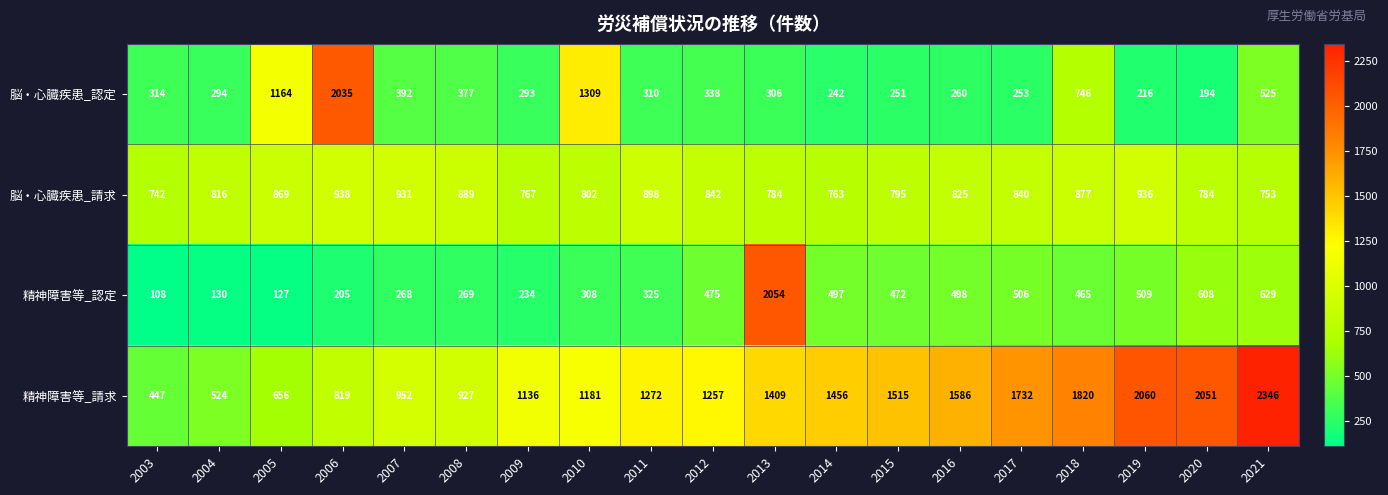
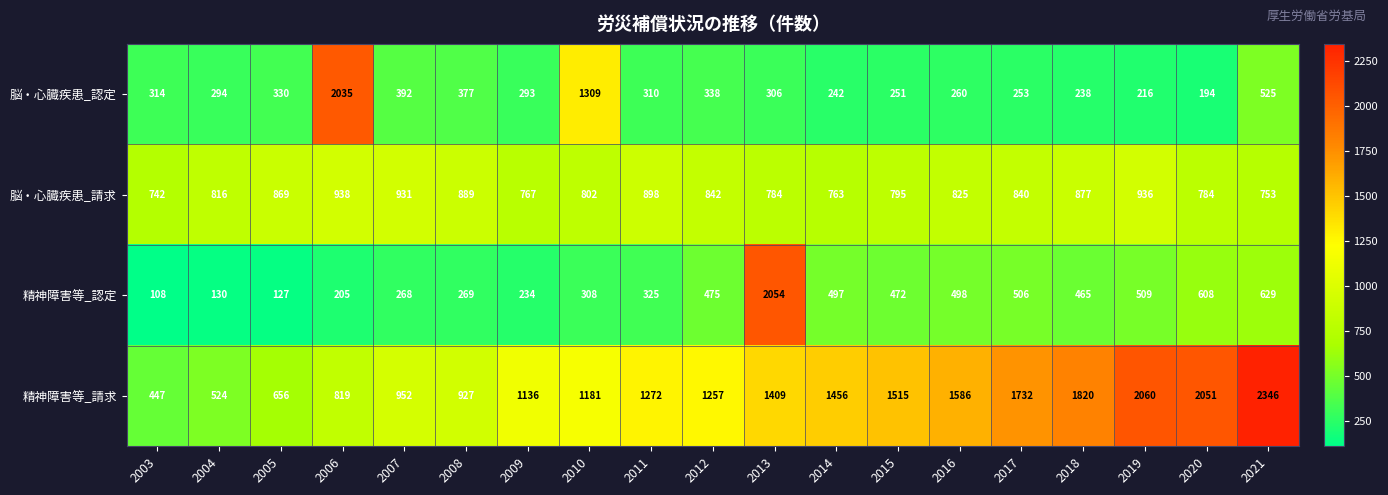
  {
    "脳・心臓疾患_認定": {
      "2003": 314,
      "2004": 294,
-     "2005": 1164,
+     "2005": 330,
      "2006": 2035,
      "2007": 392,
      "2008": 377,
      "2009": 293,
      "2010": 1309,
      "2011": 310,
      "2012": 338,
      "2013": 306,
      "2014": 242,
      "2015": 251,
      "2016": 260,
      "2017": 253,
-     "2018": 746,
+     "2018": 238,
      "2019": 216,
      "2020": 194,
      "2021": 525
    },
    "脳・心臓疾患_請求": {
      "2003": 742,
      "2004": 816,
      "2005": 869,
      "2006": 938,
      "2007": 931,
      "2008": 889,
      "2009": 767,
      "2010": 802,
      "2011": 898,
      "2012": 842,
      "2013": 784,
      "2014": 763,
      "2015": 795,
      "2016": 825,
      "2017": 840,
      "2018": 877,
      "2019": 936,
      "2020": 784,
      "2021": 753
    },
    "精神障害等_認定": {
      "2003": 108,
      "2004": 130,
      "2005": 127,
      "2006": 205,
      "2007": 268,
      "2008": 269,
      "2009": 234,
      "2010": 308,
      "2011": 325,
      "2012": 475,
      "2013": 2054,
      "2014": 497,
      "2015": 472,
      "2016": 498,
      "2017": 506,
      "2018": 465,
      "2019": 509,
      "2020": 608,
      "2021": 629
    },
    "精神障害等_請求": {
      "2003": 447,
      "2004": 524,
      "2005": 656,
      "2006": 819,
      "2007": 952,
      "2008": 927,
      "2009": 1136,
      "2010": 1181,
      "2011": 1272,
      "2012": 1257,
      "2013": 1409,
      "2014": 1456,
      "2015": 1515,
      "2016": 1586,
      "2017": 1732,
      "2018": 1820,
      "2019": 2060,
      "2020": 2051,
      "2021": 2346
    }
  }
